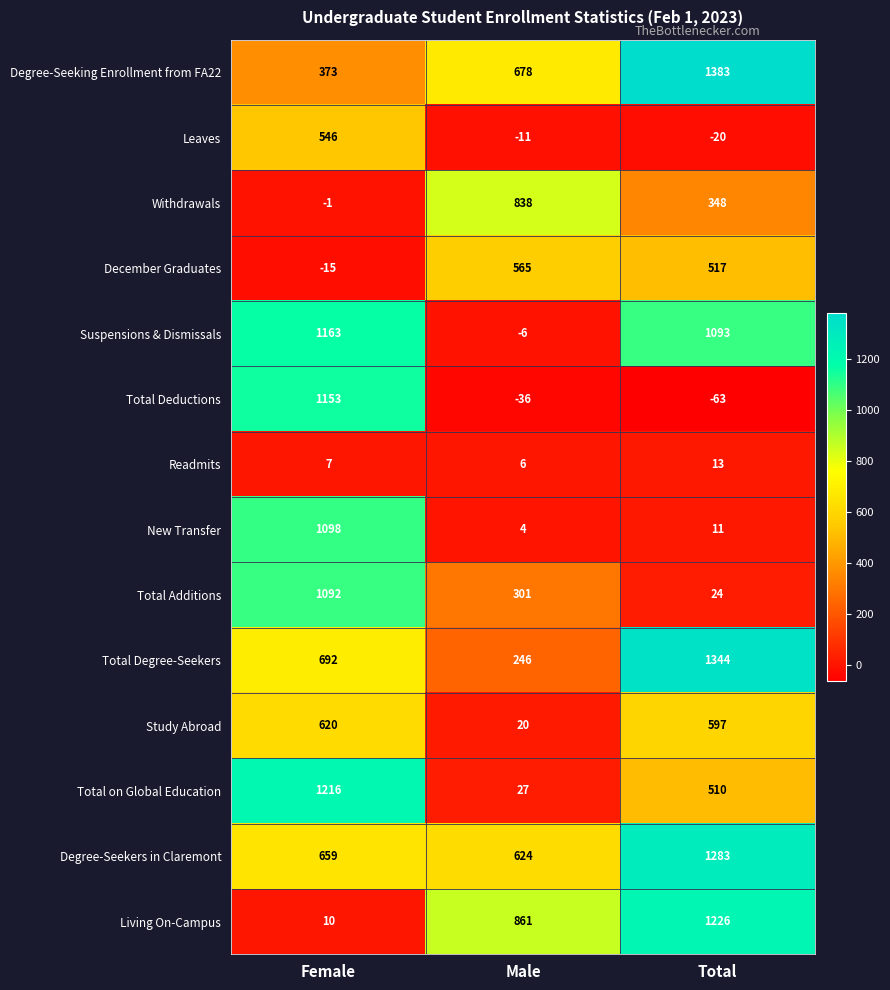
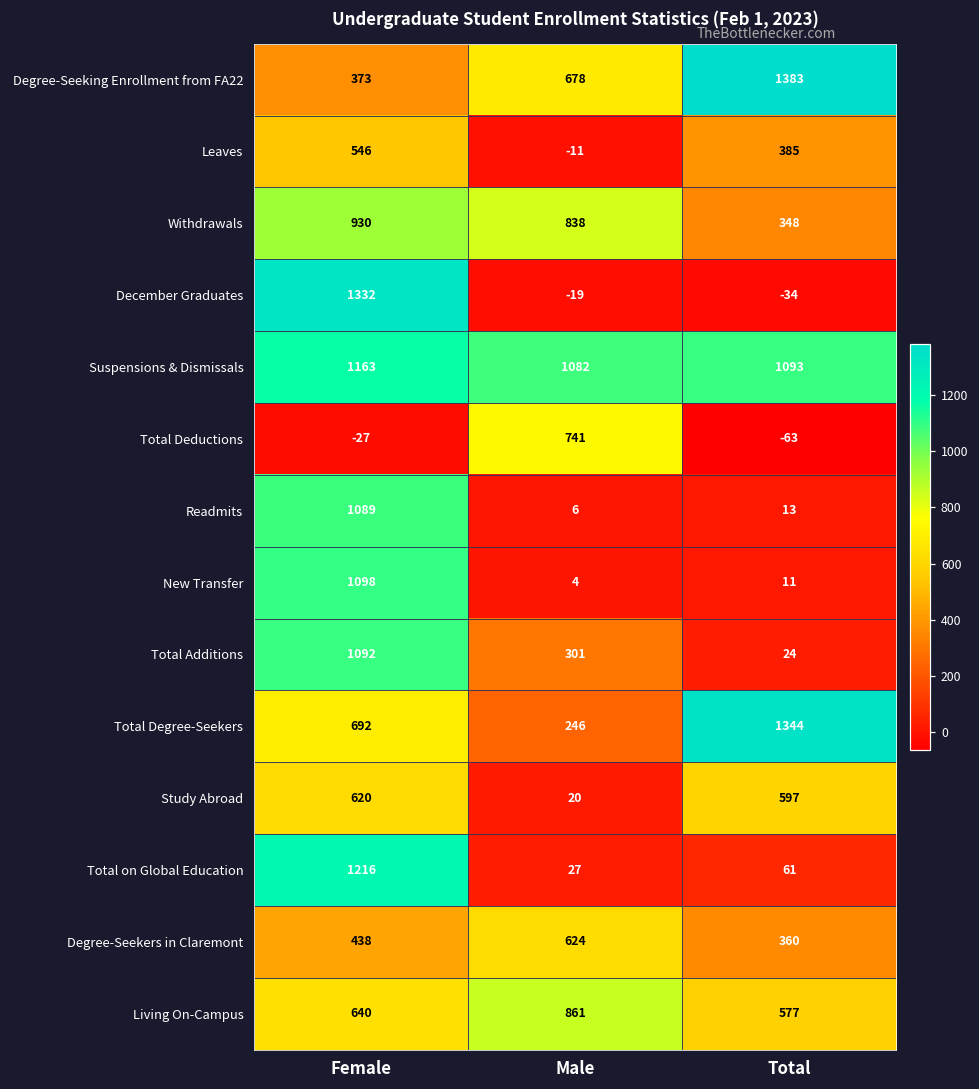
  {
    "Degree-Seeking Enrollment from FA22": {
      "Female": 373,
      "Male": 678,
      "Total": 1383
    },
    "Leaves": {
      "Female": 546,
      "Male": -11,
-     "Total": -20
+     "Total": 385
    },
    "Withdrawals": {
-     "Female": -1,
+     "Female": 930,
      "Male": 838,
      "Total": 348
    },
    "December Graduates": {
-     "Female": -15,
-     "Male": 565,
-     "Total": 517
+     "Female": 1332,
+     "Male": -19,
+     "Total": -34
    },
    "Suspensions & Dismissals": {
      "Female": 1163,
-     "Male": -6,
+     "Male": 1082,
      "Total": 1093
    },
    "Total Deductions": {
-     "Female": 1153,
-     "Male": -36,
+     "Female": -27,
+     "Male": 741,
      "Total": -63
    },
    "Readmits": {
-     "Female": 7,
+     "Female": 1089,
      "Male": 6,
      "Total": 13
    },
    "New Transfer": {
      "Female": 1098,
      "Male": 4,
      "Total": 11
    },
    "Total Additions": {
      "Female": 1092,
      "Male": 301,
      "Total": 24
    },
    "Total Degree-Seekers": {
      "Female": 692,
      "Male": 246,
      "Total": 1344
    },
    "Study Abroad": {
      "Female": 620,
      "Male": 20,
      "Total": 597
    },
    "Total on Global Education": {
      "Female": 1216,
      "Male": 27,
-     "Total": 510
+     "Total": 61
    },
    "Degree-Seekers in Claremont": {
-     "Female": 659,
+     "Female": 438,
      "Male": 624,
-     "Total": 1283
+     "Total": 360
    },
    "Living On-Campus": {
-     "Female": 10,
+     "Female": 640,
      "Male": 861,
-     "Total": 1226
+     "Total": 577
    }
  }
